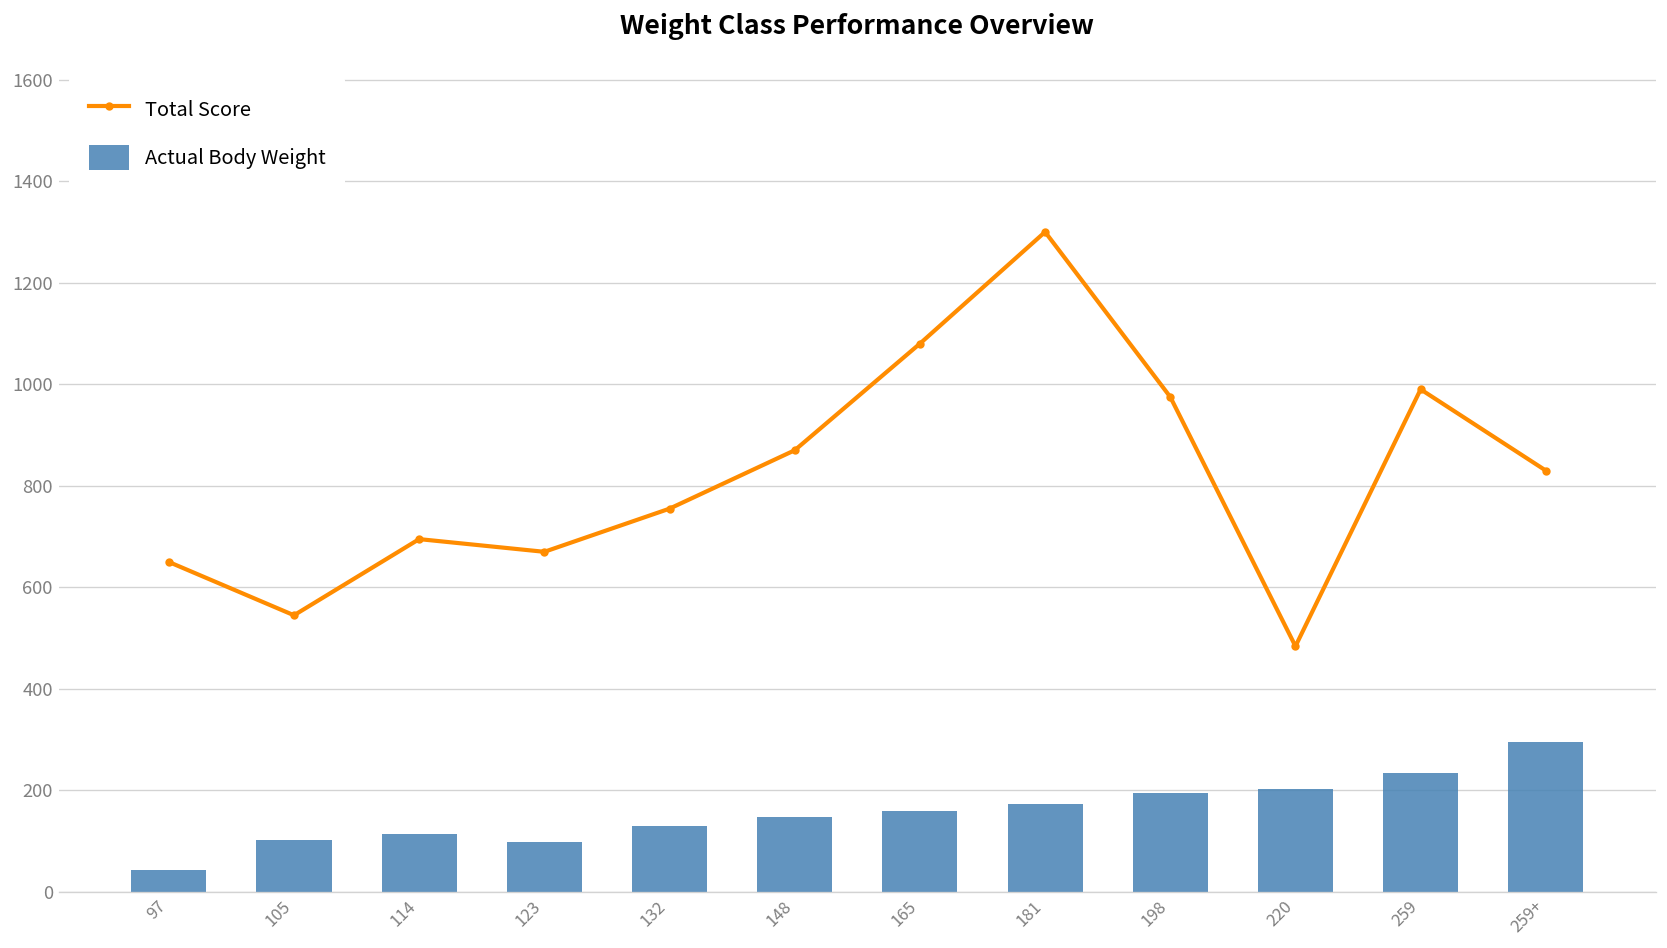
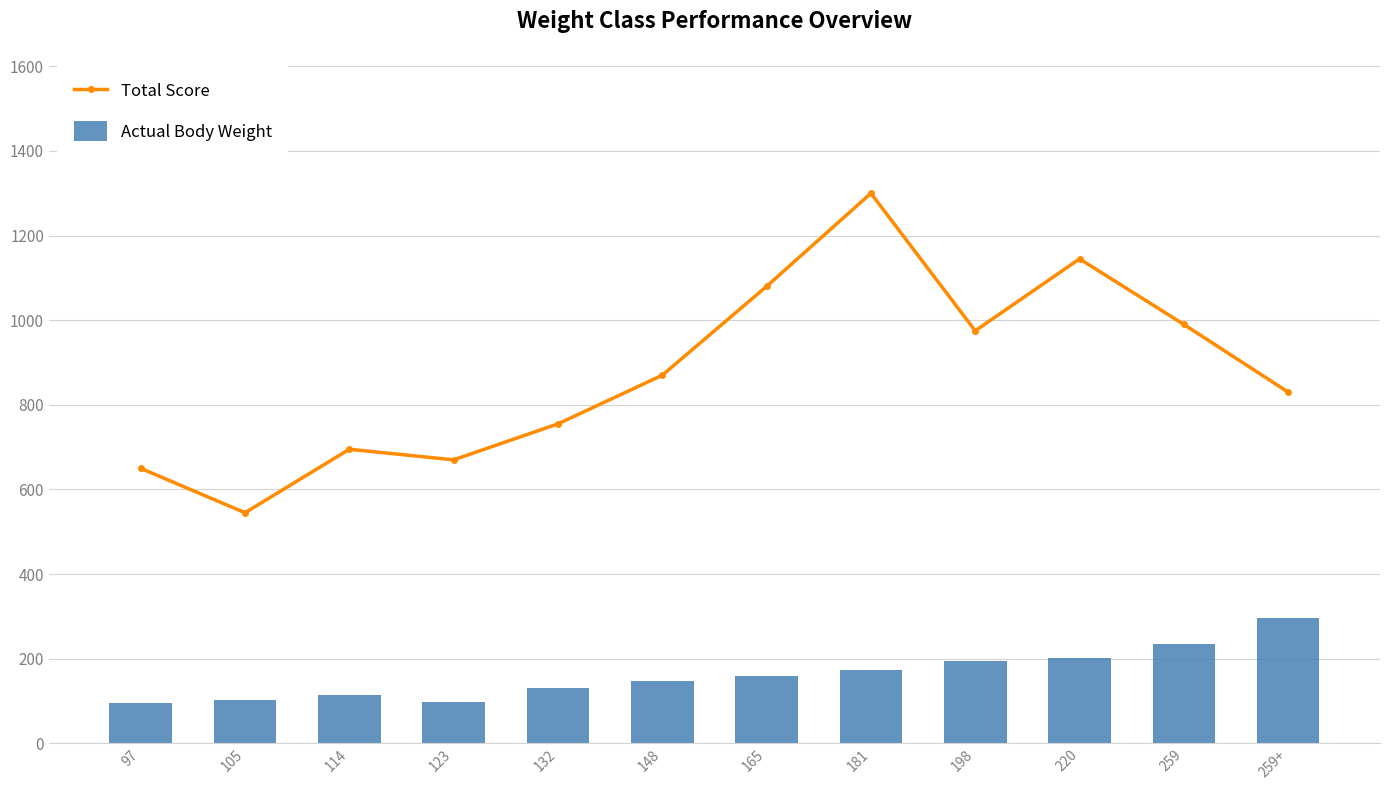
  {
    "Actual Body Weight": {
-     "97": 40,
+     "97": 90,
      "105": 100,
      "114": 110,
      "123": 100,
      "132": 130,
      "148": 150,
      "165": 160,
      "181": 170,
      "198": 200,
      "220": 200,
      "259": 230,
      "259+": 300
    },
    "Total Score": {
      "97": 650,
      "105": 550,
      "114": 700,
      "123": 670,
      "132": 760,
      "148": 870,
      "165": 1080,
      "181": 1300,
      "198": 980,
-     "220": 480,
+     "220": 1150,
      "259": 990,
      "259+": 830
    }
  }
